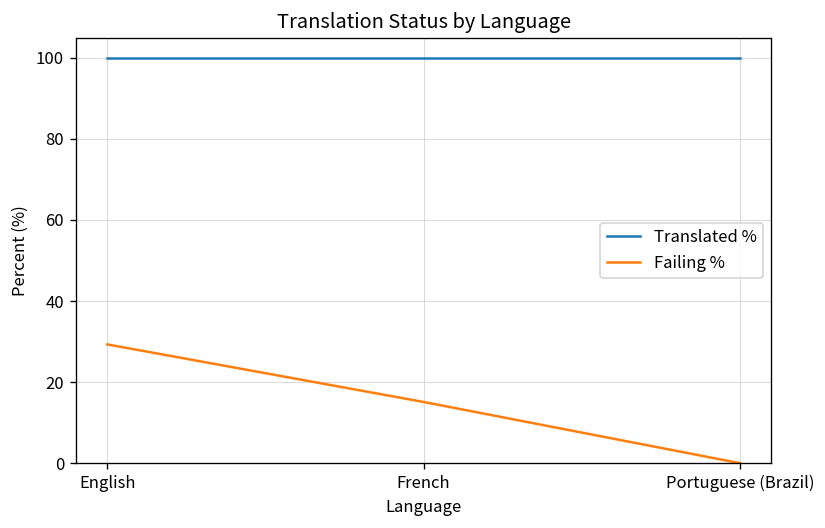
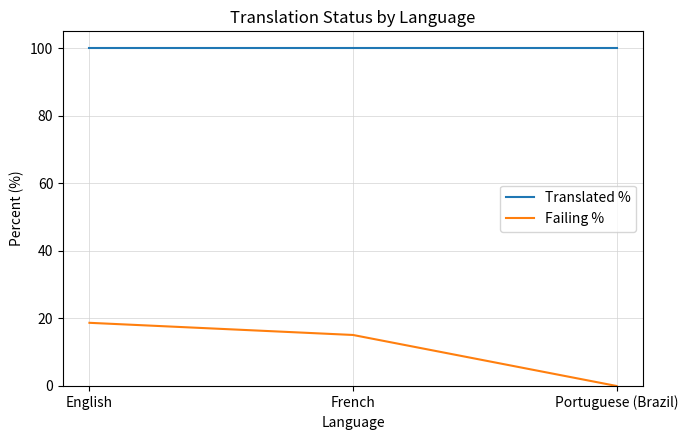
  {
    "Translated %": {
      "English": 100,
      "French": 100,
      "Portuguese (Brazil)": 100
    },
    "Failing %": {
-     "English": 29,
+     "English": 19,
      "French": 15,
      "Portuguese (Brazil)": 0
    }
  }
